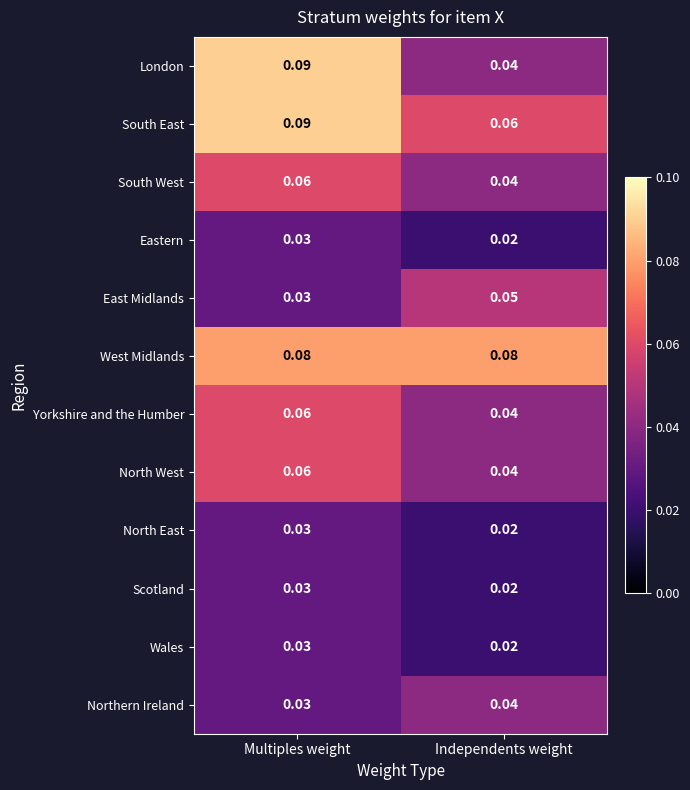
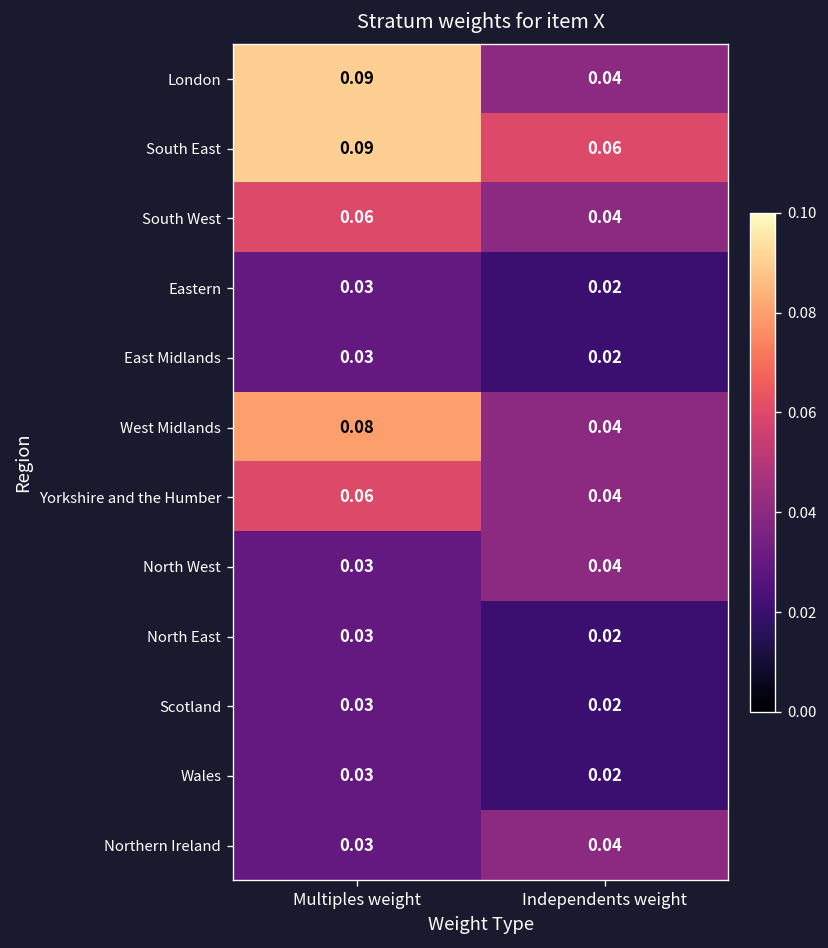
  {
    "London": {
      "Multiples weight": 0.09,
      "Independents weight": 0.04
    },
    "South East": {
      "Multiples weight": 0.09,
      "Independents weight": 0.06
    },
    "South West": {
      "Multiples weight": 0.06,
      "Independents weight": 0.04
    },
    "Eastern": {
      "Multiples weight": 0.03,
      "Independents weight": 0.02
    },
    "East Midlands": {
      "Multiples weight": 0.03,
-     "Independents weight": 0.05
+     "Independents weight": 0.02
    },
    "West Midlands": {
      "Multiples weight": 0.08,
-     "Independents weight": 0.08
+     "Independents weight": 0.04
    },
    "Yorkshire and the Humber": {
      "Multiples weight": 0.06,
      "Independents weight": 0.04
    },
    "North West": {
-     "Multiples weight": 0.06,
+     "Multiples weight": 0.03,
      "Independents weight": 0.04
    },
    "North East": {
      "Multiples weight": 0.03,
      "Independents weight": 0.02
    },
    "Scotland": {
      "Multiples weight": 0.03,
      "Independents weight": 0.02
    },
    "Wales": {
      "Multiples weight": 0.03,
      "Independents weight": 0.02
    },
    "Northern Ireland": {
      "Multiples weight": 0.03,
      "Independents weight": 0.04
    }
  }
